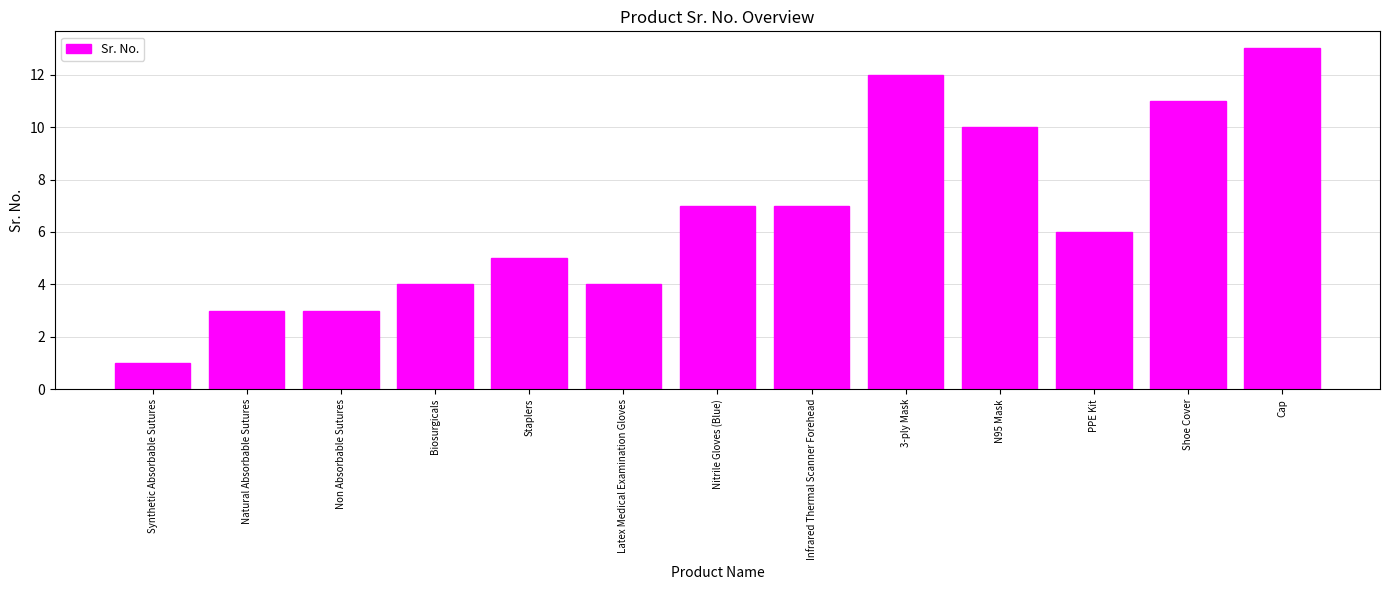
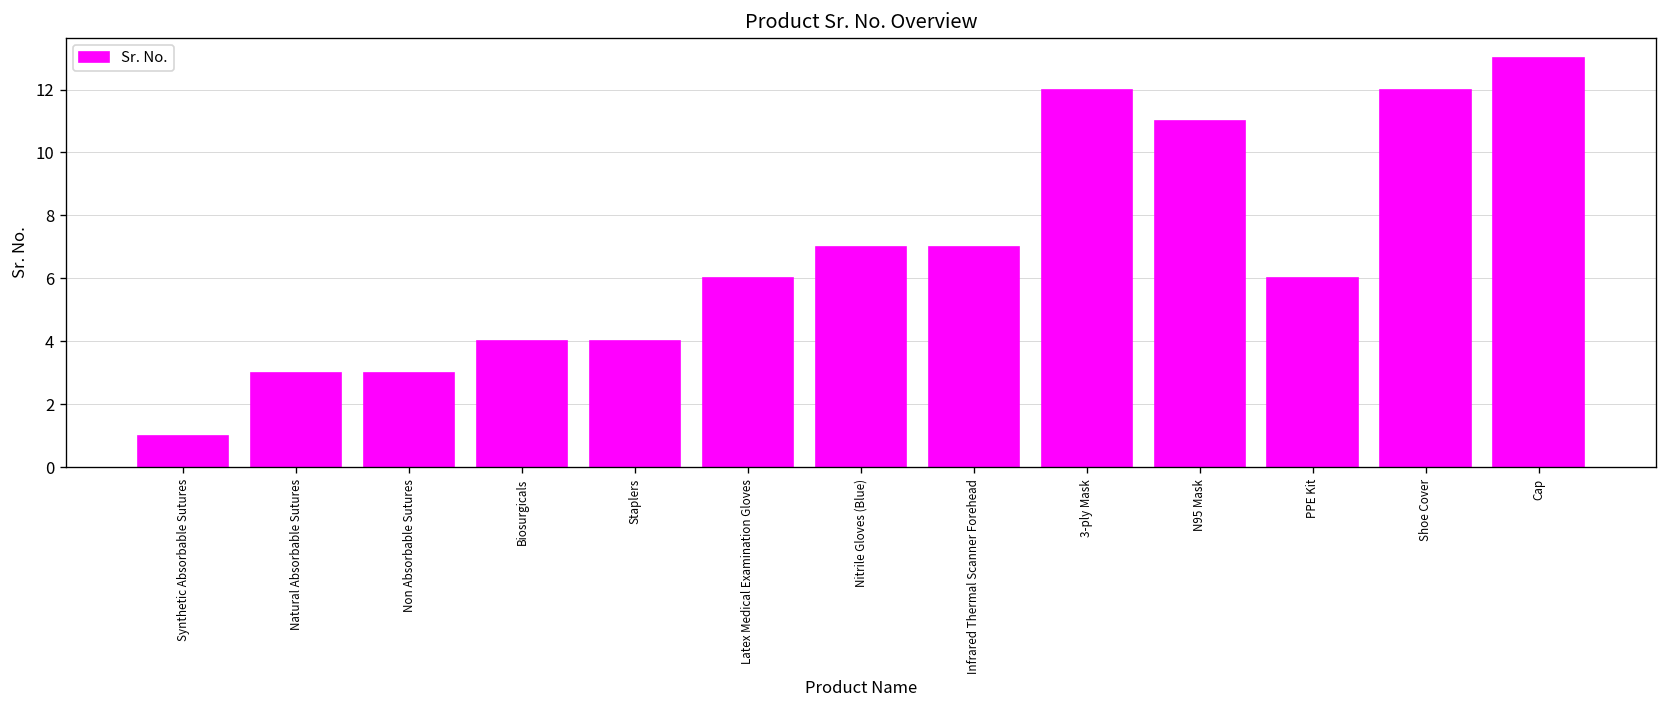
  {
    "Synthetic Absorbable Sutures": 1,
    "Natural Absorbable Sutures": 3,
    "Non Absorbable Sutures": 3,
    "Biosurgicals": 4,
-   "Staplers": 5,
-   "Latex Medical Examination Gloves": 4,
+   "Staplers": 4,
+   "Latex Medical Examination Gloves": 6,
    "Nitrile Gloves (Blue)": 7,
    "Infrared Thermal Scanner Forehead": 7,
    "3-ply Mask": 12,
-   "N95 Mask": 10,
+   "N95 Mask": 11,
    "PPE Kit": 6,
-   "Shoe Cover": 11,
+   "Shoe Cover": 12,
    "Cap": 13
  }
